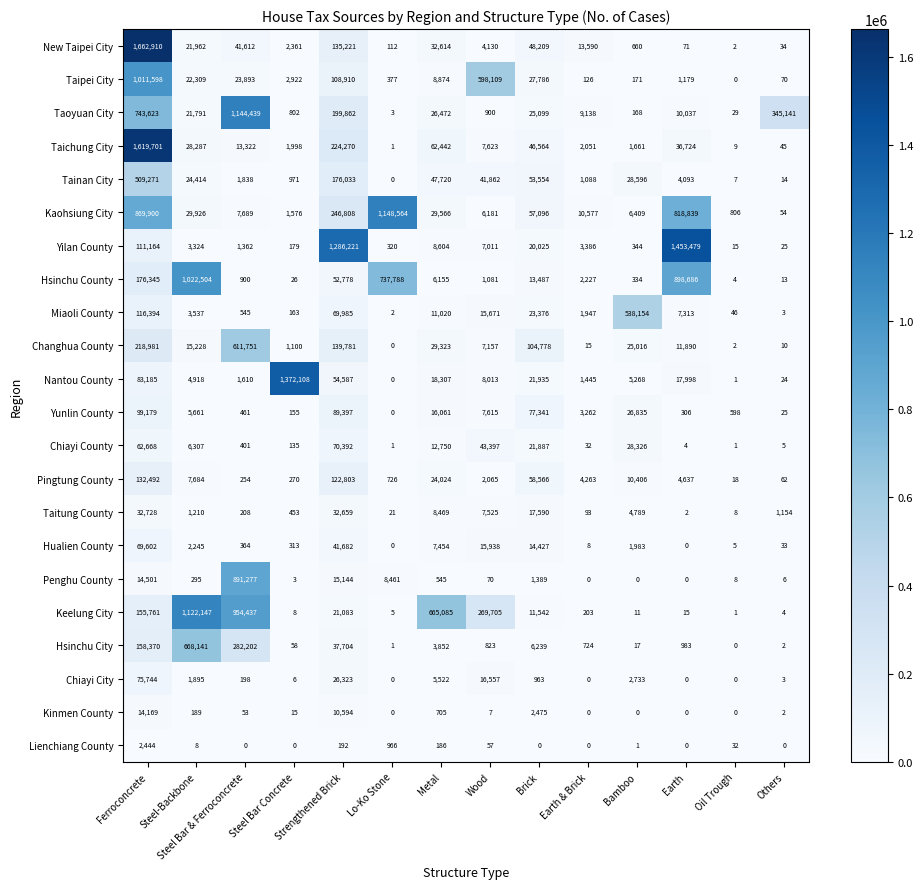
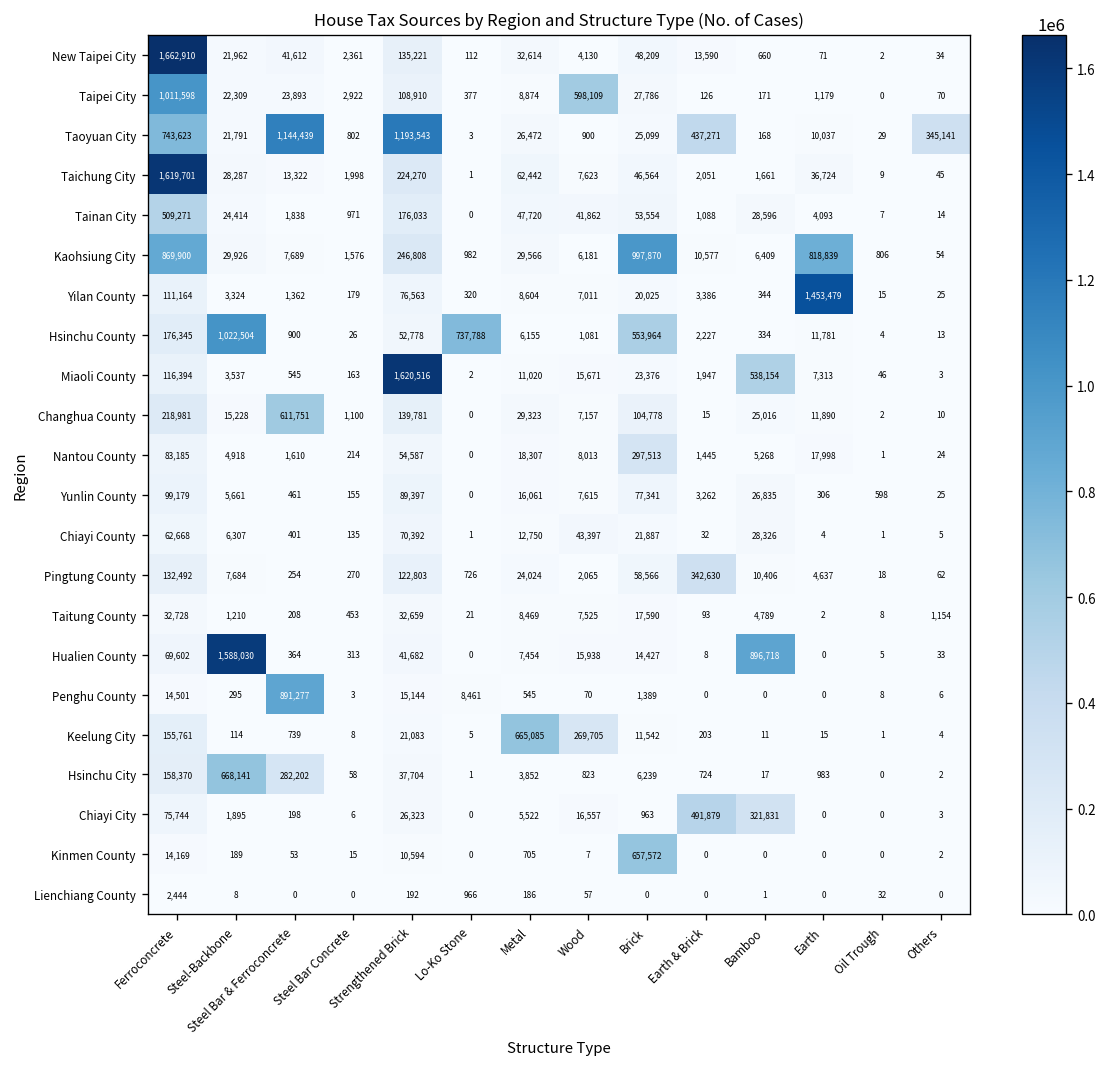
  {
    "Taoyuan City": {
      "Ferroconcrete": "743,623",
      "Steel-Backbone": "21,791",
      "Steel Bar & Ferroconcrete": "1,144,439",
      "Steel Bar Concrete": "802",
-     "Strengthened Brick": "199,862",
+     "Strengthened Brick": "1,193,543",
      "Lo-Ko Stone": "3",
      "Metal": "26,472",
      "Wood": "900",
      "Brick": "25,099",
-     "Earth & Brick": "9,138",
+     "Earth & Brick": "437,271",
      "Bamboo": "168",
      "Earth": "10,037",
      "Oil Trough": "29",
      "Others": "345,141"
    },
    "Kaohsiung City": {
      "Ferroconcrete": "869,900",
      "Steel-Backbone": "29,926",
      "Steel Bar & Ferroconcrete": "7,689",
      "Steel Bar Concrete": "1,576",
      "Strengthened Brick": "246,808",
-     "Lo-Ko Stone": "1,148,564",
+     "Lo-Ko Stone": "982",
      "Metal": "29,566",
      "Wood": "6,181",
-     "Brick": "57,096",
+     "Brick": "997,870",
      "Earth & Brick": "10,577",
      "Bamboo": "6,409",
      "Earth": "818,839",
      "Oil Trough": "806",
      "Others": "54"
    },
    "Yilan County": {
      "Ferroconcrete": "111,164",
      "Steel-Backbone": "3,324",
      "Steel Bar & Ferroconcrete": "1,362",
      "Steel Bar Concrete": "179",
-     "Strengthened Brick": "1,286,221",
+     "Strengthened Brick": "76,563",
      "Lo-Ko Stone": "320",
      "Metal": "8,604",
      "Wood": "7,011",
      "Brick": "20,025",
      "Earth & Brick": "3,386",
      "Bamboo": "344",
      "Earth": "1,453,479",
      "Oil Trough": "15",
      "Others": "25"
    },
    "Hsinchu County": {
      "Ferroconcrete": "176,345",
      "Steel-Backbone": "1,022,504",
      "Steel Bar & Ferroconcrete": "900",
      "Steel Bar Concrete": "26",
      "Strengthened Brick": "52,778",
      "Lo-Ko Stone": "737,788",
      "Metal": "6,155",
      "Wood": "1,081",
-     "Brick": "13,487",
+     "Brick": "553,964",
      "Earth & Brick": "2,227",
      "Bamboo": "334",
-     "Earth": "898,686",
+     "Earth": "11,781",
      "Oil Trough": "4",
      "Others": "13"
    },
    "Miaoli County": {
      "Ferroconcrete": "116,394",
      "Steel-Backbone": "3,537",
      "Steel Bar & Ferroconcrete": "545",
      "Steel Bar Concrete": "163",
-     "Strengthened Brick": "69,985",
+     "Strengthened Brick": "1,620,516",
      "Lo-Ko Stone": "2",
      "Metal": "11,020",
      "Wood": "15,671",
      "Brick": "23,376",
      "Earth & Brick": "1,947",
      "Bamboo": "538,154",
      "Earth": "7,313",
      "Oil Trough": "46",
      "Others": "3"
    },
    "Nantou County": {
      "Ferroconcrete": "83,185",
      "Steel-Backbone": "4,918",
      "Steel Bar & Ferroconcrete": "1,610",
-     "Steel Bar Concrete": "1,372,108",
+     "Steel Bar Concrete": "214",
      "Strengthened Brick": "54,587",
      "Lo-Ko Stone": "0",
      "Metal": "18,307",
      "Wood": "8,013",
-     "Brick": "21,935",
+     "Brick": "297,513",
      "Earth & Brick": "1,445",
      "Bamboo": "5,268",
      "Earth": "17,998",
      "Oil Trough": "1",
      "Others": "24"
    },
    "Pingtung County": {
      "Ferroconcrete": "132,492",
      "Steel-Backbone": "7,684",
      "Steel Bar & Ferroconcrete": "254",
      "Steel Bar Concrete": "270",
      "Strengthened Brick": "122,803",
      "Lo-Ko Stone": "726",
      "Metal": "24,024",
      "Wood": "2,065",
      "Brick": "58,566",
-     "Earth & Brick": "4,263",
+     "Earth & Brick": "342,630",
      "Bamboo": "10,406",
      "Earth": "4,637",
      "Oil Trough": "18",
      "Others": "62"
    },
    "Hualien County": {
      "Ferroconcrete": "69,602",
-     "Steel-Backbone": "2,245",
+     "Steel-Backbone": "1,588,030",
      "Steel Bar & Ferroconcrete": "364",
      "Steel Bar Concrete": "313",
      "Strengthened Brick": "41,682",
      "Lo-Ko Stone": "0",
      "Metal": "7,454",
      "Wood": "15,938",
      "Brick": "14,427",
      "Earth & Brick": "8",
-     "Bamboo": "1,983",
+     "Bamboo": "896,718",
      "Earth": "0",
      "Oil Trough": "5",
      "Others": "33"
    },
    "Keelung City": {
      "Ferroconcrete": "155,761",
-     "Steel-Backbone": "1,122,147",
-     "Steel Bar & Ferroconcrete": "954,437",
+     "Steel-Backbone": "114",
+     "Steel Bar & Ferroconcrete": "739",
      "Steel Bar Concrete": "8",
      "Strengthened Brick": "21,083",
      "Lo-Ko Stone": "5",
      "Metal": "665,085",
      "Wood": "269,705",
      "Brick": "11,542",
      "Earth & Brick": "203",
      "Bamboo": "11",
      "Earth": "15",
      "Oil Trough": "1",
      "Others": "4"
    },
    "Chiayi City": {
      "Ferroconcrete": "75,744",
      "Steel-Backbone": "1,895",
      "Steel Bar & Ferroconcrete": "198",
      "Steel Bar Concrete": "6",
      "Strengthened Brick": "26,323",
      "Lo-Ko Stone": "0",
      "Metal": "5,522",
      "Wood": "16,557",
      "Brick": "963",
-     "Earth & Brick": "0",
-     "Bamboo": "2,733",
+     "Earth & Brick": "491,879",
+     "Bamboo": "321,831",
      "Earth": "0",
      "Oil Trough": "0",
      "Others": "3"
    },
    "Kinmen County": {
      "Ferroconcrete": "14,169",
      "Steel-Backbone": "189",
      "Steel Bar & Ferroconcrete": "53",
      "Steel Bar Concrete": "15",
      "Strengthened Brick": "10,594",
      "Lo-Ko Stone": "0",
      "Metal": "705",
      "Wood": "7",
-     "Brick": "2,475",
+     "Brick": "657,572",
      "Earth & Brick": "0",
      "Bamboo": "0",
      "Earth": "0",
      "Oil Trough": "0",
      "Others": "2"
    }
  }
